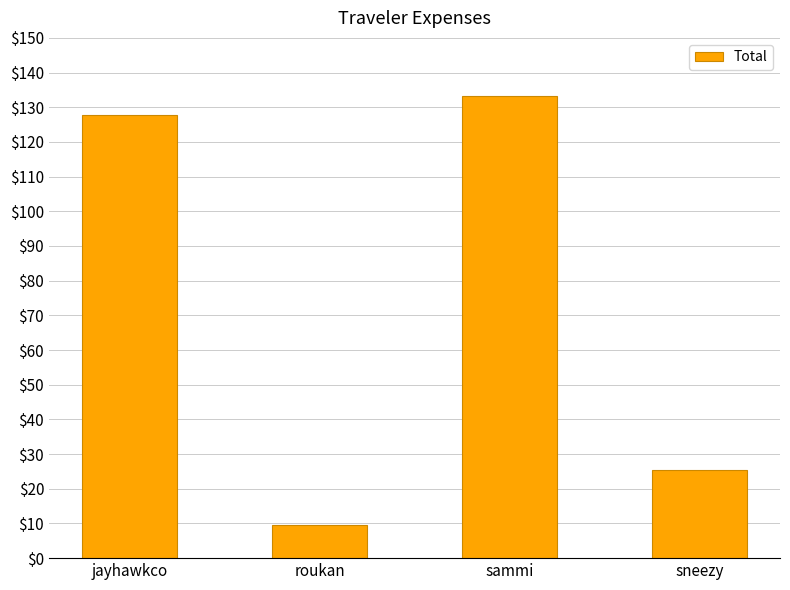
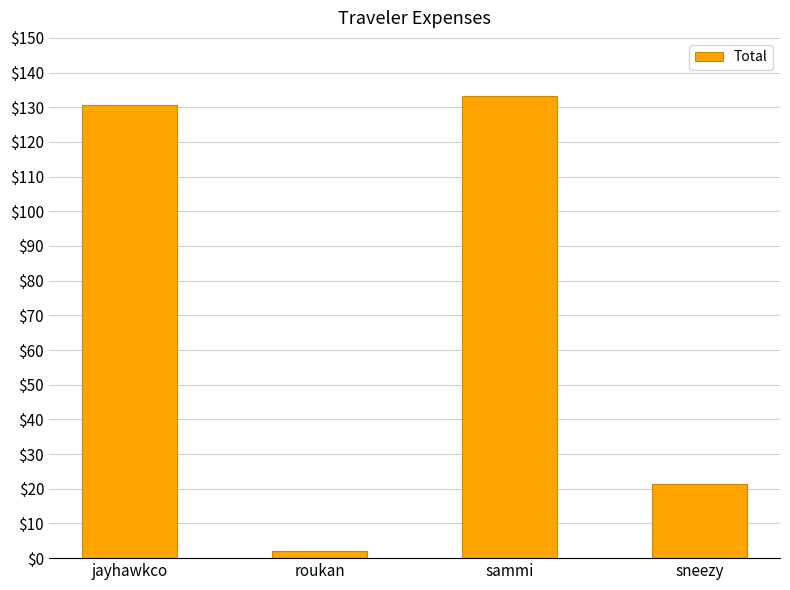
  {
-   "jayhawkco": "$128",
-   "roukan": "$10",
+   "jayhawkco": "$131",
+   "roukan": "$2",
    "sammi": "$133",
-   "sneezy": "$25"
+   "sneezy": "$21"
  }
